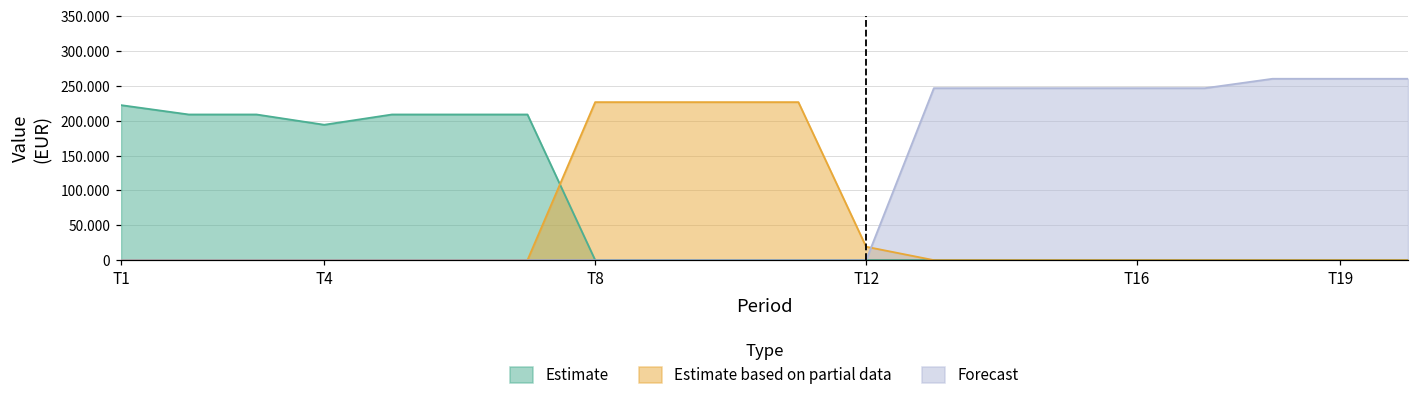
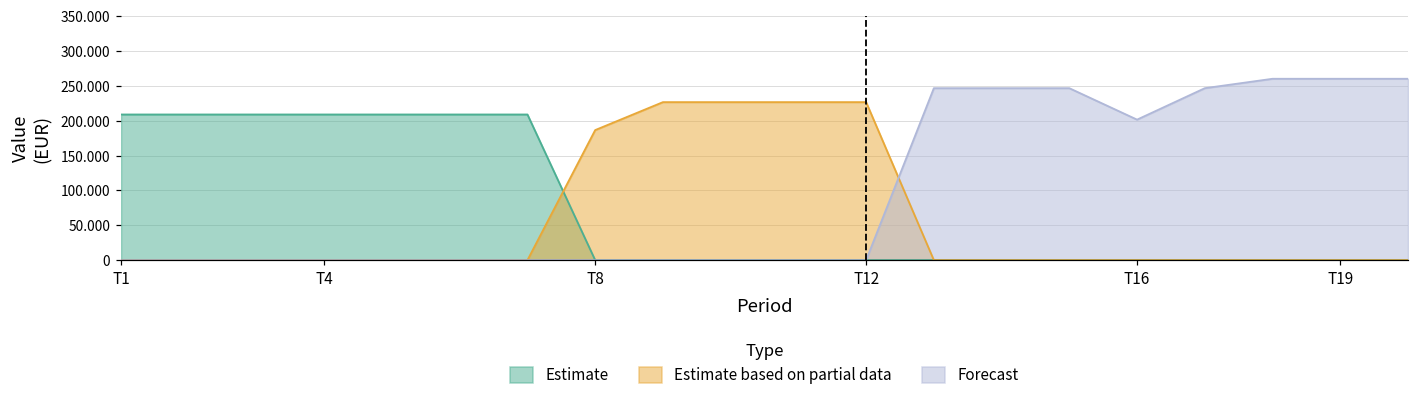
  {
    "Estimate": {
-     "T1": 220,
-     "T4": 190
+     "T1": 210,
+     "T4": 210
    },
    "Estimate based on partial data": {
-     "T8": 230,
-     "T12": 20
+     "T8": 190,
+     "T12": 230
    },
    "Forecast": {
-     "T16": 250,
+     "T16": 200,
      "T19": 260
    }
  }
